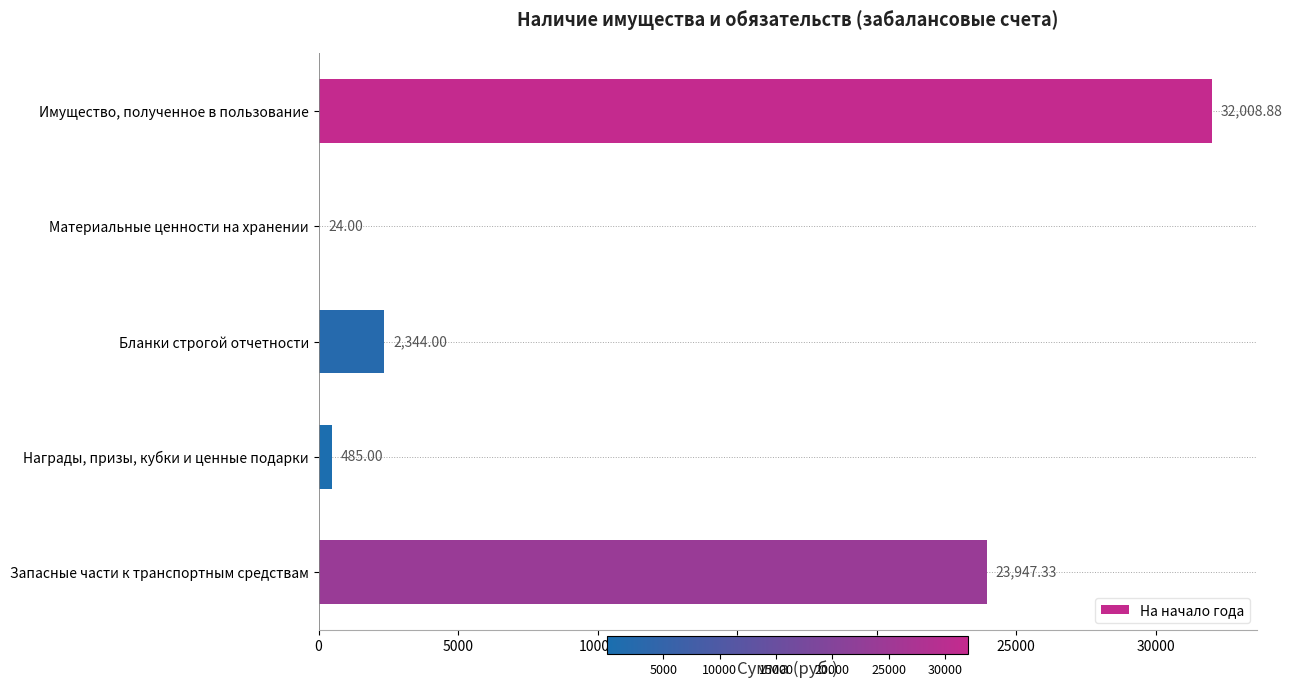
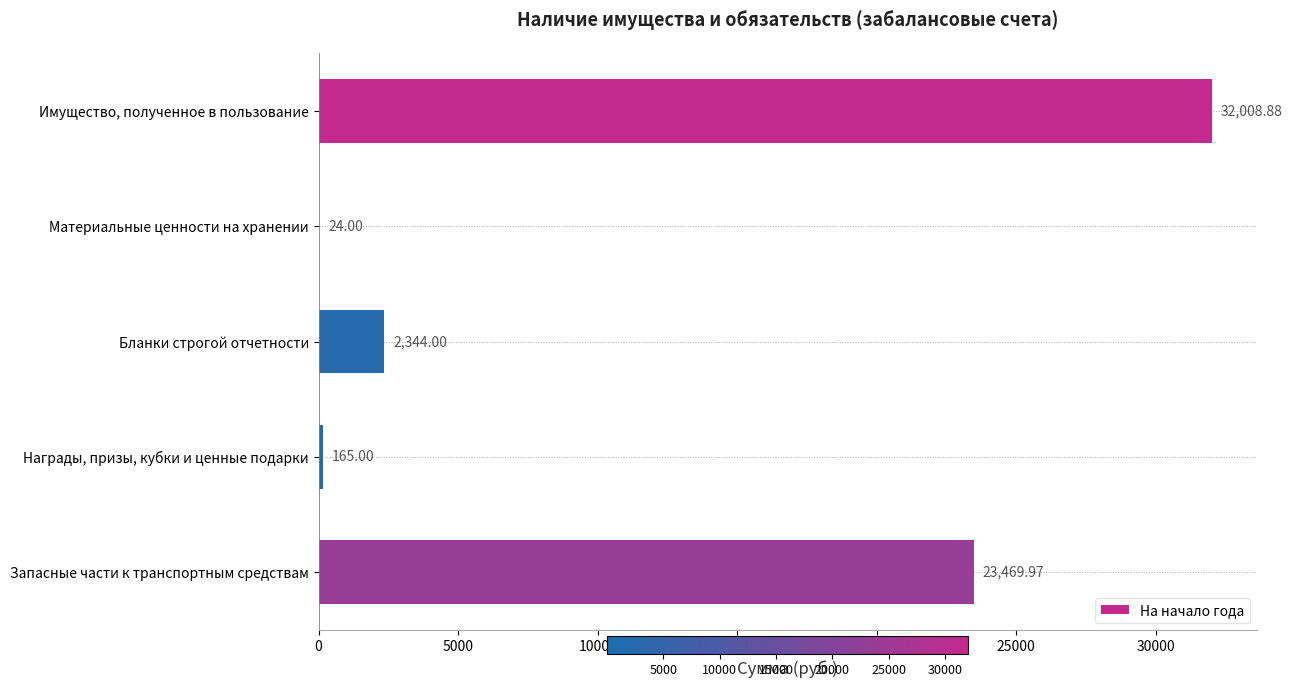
  {
    "Имущество, полученное в пользование": "32,008.88",
    "Материальные ценности на хранении": "24.00",
    "Бланки строгой отчетности": "2,344.00",
-   "Награды, призы, кубки и ценные подарки": "485.00",
-   "Запасные части к транспортным средствам": "23,947.33"
+   "Награды, призы, кубки и ценные подарки": "165.00",
+   "Запасные части к транспортным средствам": "23,469.97"
  }
